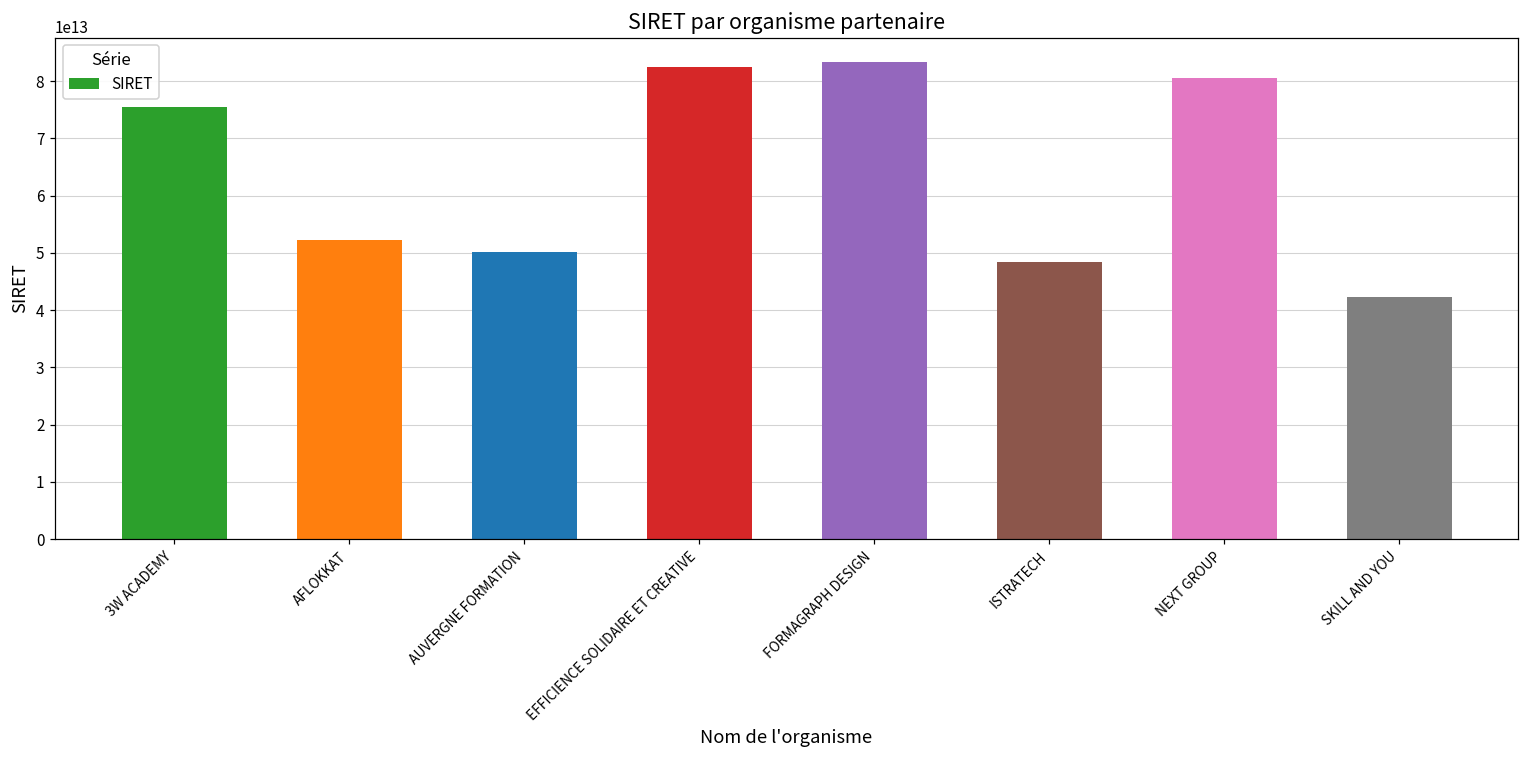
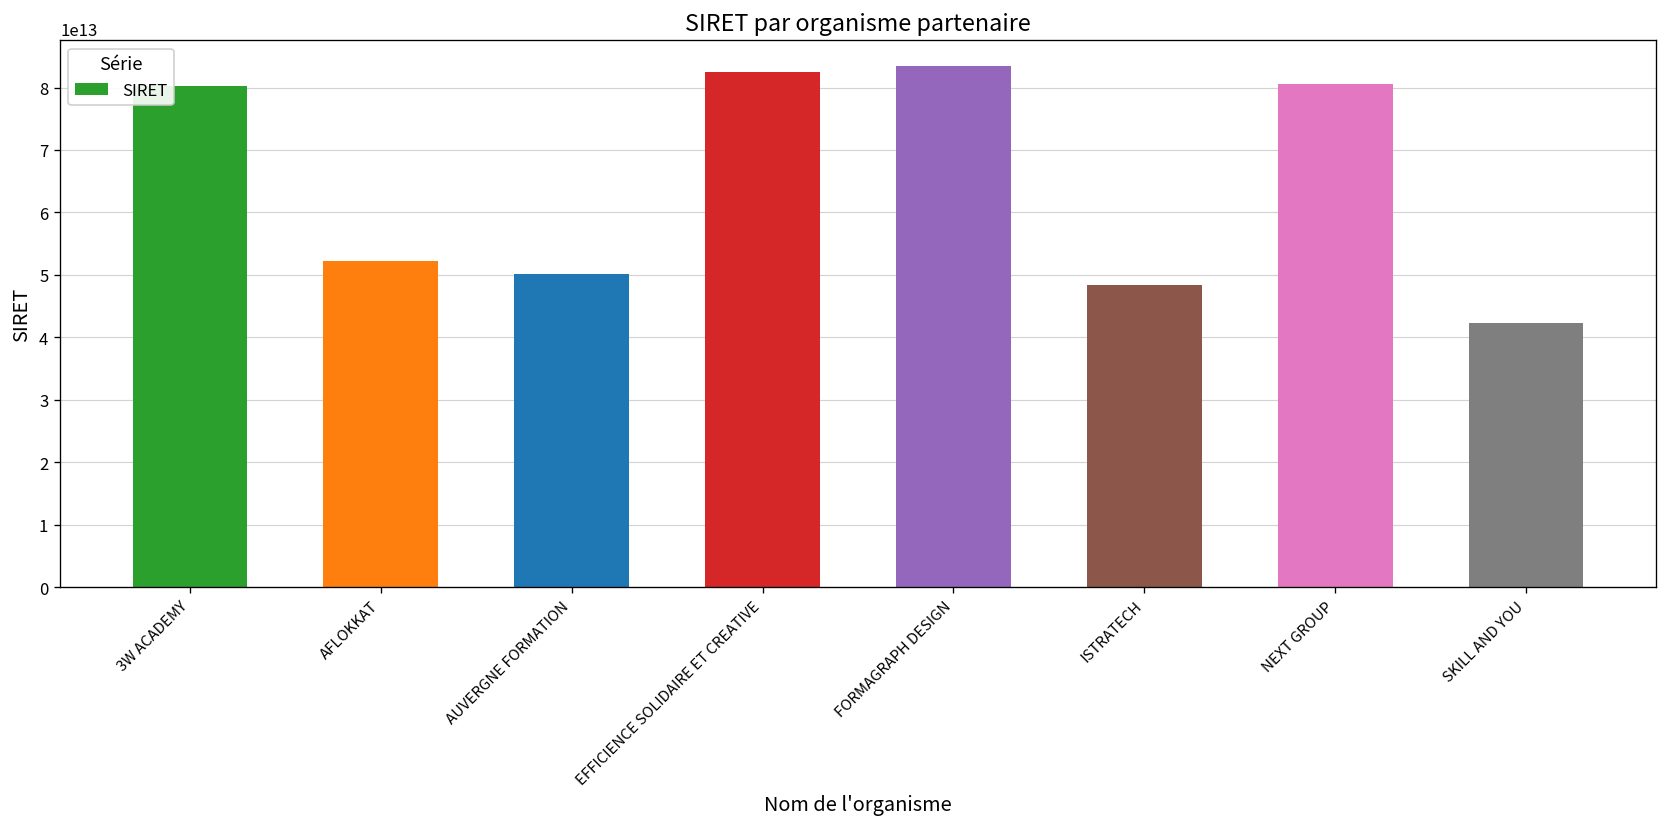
  {
-   "3W ACADEMY": 75000000000000,
+   "3W ACADEMY": 80000000000000,
    "AFLOKKAT": 52000000000000,
    "AUVERGNE FORMATION": 50000000000000,
    "EFFICIENCE SOLIDAIRE ET CREATIVE": 83000000000000,
    "FORMAGRAPH DESIGN": 83000000000000,
    "ISTRATECH": 48000000000000,
    "NEXT GROUP": 81000000000000,
    "SKILL AND YOU": 42000000000000
  }
